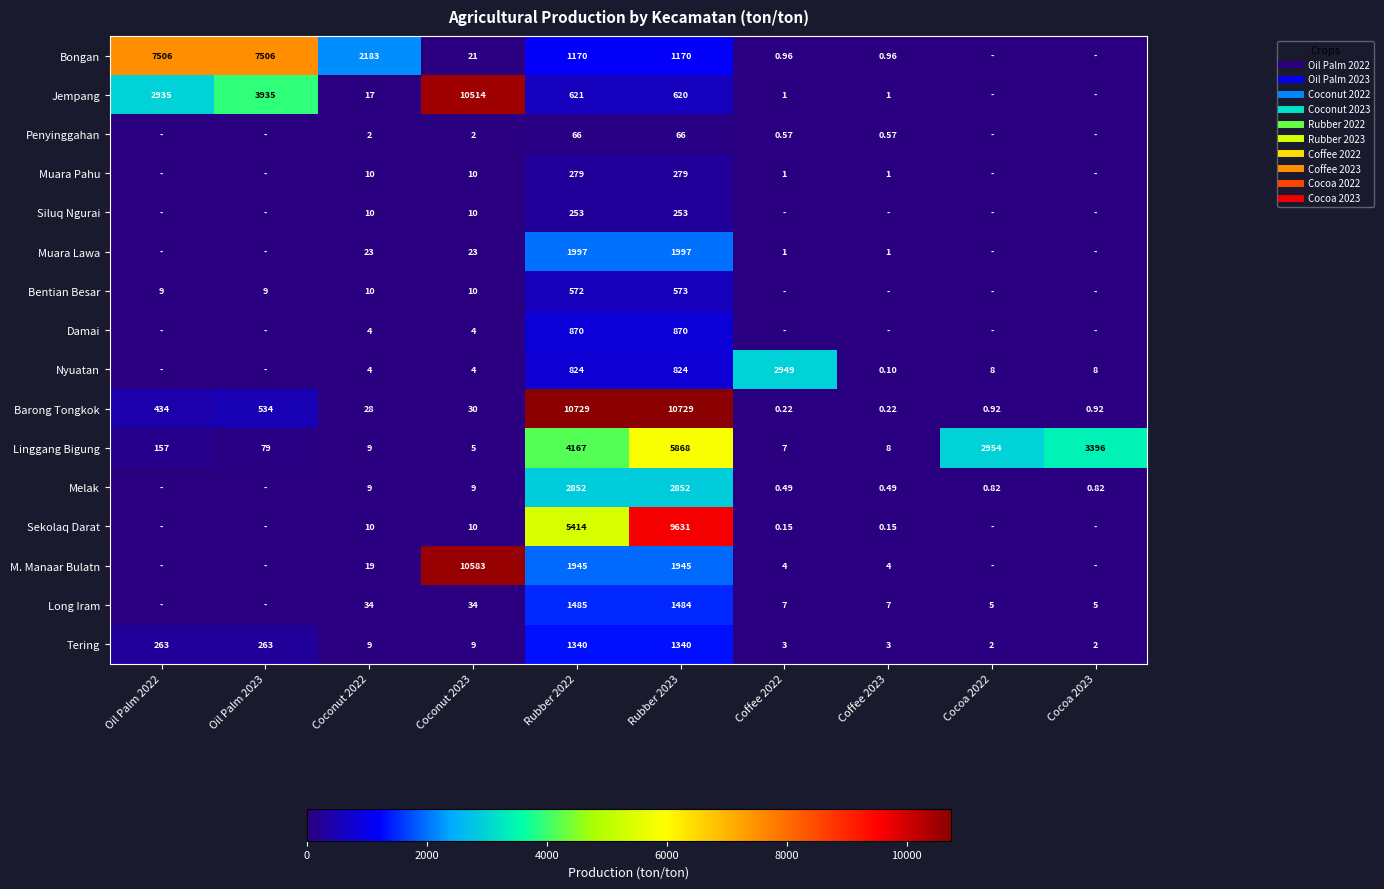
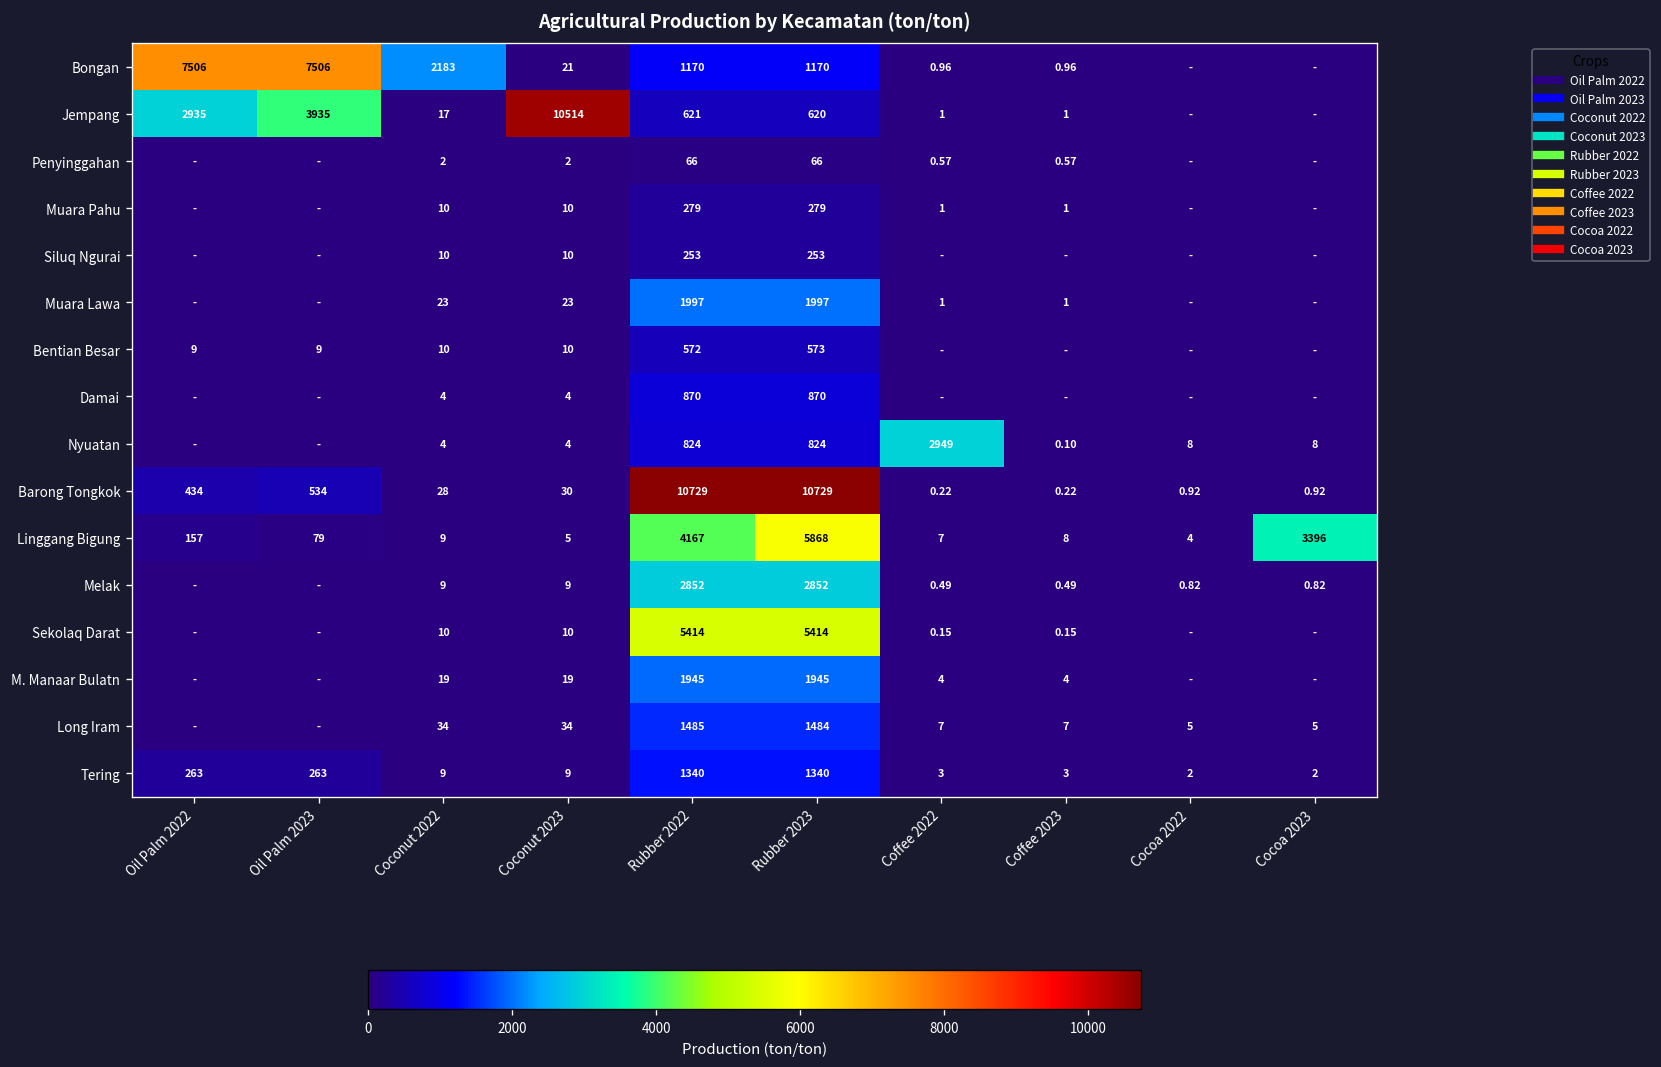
  {
    "Bongan": {
      "Oil Palm 2022": 7506,
      "Oil Palm 2023": 7506,
      "Coconut 2022": 2183,
      "Coconut 2023": 21,
      "Rubber 2022": 1170,
      "Rubber 2023": 1170,
      "Coffee 2022": 0.96,
      "Coffee 2023": 0.96
    },
    "Jempang": {
      "Oil Palm 2022": 2935,
      "Oil Palm 2023": 3935,
      "Coconut 2022": 17,
      "Coconut 2023": 10514,
      "Rubber 2022": 621,
      "Rubber 2023": 620,
      "Coffee 2022": 1,
      "Coffee 2023": 1
    },
    "Penyinggahan": {
      "Coconut 2022": 2,
      "Coconut 2023": 2,
      "Rubber 2022": 66,
      "Rubber 2023": 66,
      "Coffee 2022": 0.57,
      "Coffee 2023": 0.57
    },
    "Muara Pahu": {
      "Coconut 2022": 10,
      "Coconut 2023": 10,
      "Rubber 2022": 279,
      "Rubber 2023": 279,
      "Coffee 2022": 1,
      "Coffee 2023": 1
    },
    "Siluq Ngurai": {
      "Coconut 2022": 10,
      "Coconut 2023": 10,
      "Rubber 2022": 253,
      "Rubber 2023": 253
    },
    "Muara Lawa": {
      "Coconut 2022": 23,
      "Coconut 2023": 23,
      "Rubber 2022": 1997,
      "Rubber 2023": 1997,
      "Coffee 2022": 1,
      "Coffee 2023": 1
    },
    "Bentian Besar": {
      "Oil Palm 2022": 9,
      "Oil Palm 2023": 9,
      "Coconut 2022": 10,
      "Coconut 2023": 10,
      "Rubber 2022": 572,
      "Rubber 2023": 573
    },
    "Damai": {
      "Coconut 2022": 4,
      "Coconut 2023": 4,
      "Rubber 2022": 870,
      "Rubber 2023": 870
    },
    "Nyuatan": {
      "Coconut 2022": 4,
      "Coconut 2023": 4,
      "Rubber 2022": 824,
      "Rubber 2023": 824,
      "Coffee 2022": 2949,
      "Coffee 2023": 0.10,
      "Cocoa 2022": 8,
      "Cocoa 2023": 8
    },
    "Barong Tongkok": {
      "Oil Palm 2022": 434,
      "Oil Palm 2023": 534,
      "Coconut 2022": 28,
      "Coconut 2023": 30,
      "Rubber 2022": 10729,
      "Rubber 2023": 10729,
      "Coffee 2022": 0.22,
      "Coffee 2023": 0.22,
      "Cocoa 2022": 0.92,
      "Cocoa 2023": 0.92
    },
    "Linggang Bigung": {
      "Oil Palm 2022": 157,
      "Oil Palm 2023": 79,
      "Coconut 2022": 9,
      "Coconut 2023": 5,
      "Rubber 2022": 4167,
      "Rubber 2023": 5868,
      "Coffee 2022": 7,
      "Coffee 2023": 8,
-     "Cocoa 2022": 2954,
+     "Cocoa 2022": 4,
      "Cocoa 2023": 3396
    },
    "Melak": {
      "Coconut 2022": 9,
      "Coconut 2023": 9,
      "Rubber 2022": 2852,
      "Rubber 2023": 2852,
      "Coffee 2022": 0.49,
      "Coffee 2023": 0.49,
      "Cocoa 2022": 0.82,
      "Cocoa 2023": 0.82
    },
    "Sekolaq Darat": {
      "Coconut 2022": 10,
      "Coconut 2023": 10,
      "Rubber 2022": 5414,
-     "Rubber 2023": 9631,
+     "Rubber 2023": 5414,
      "Coffee 2022": 0.15,
      "Coffee 2023": 0.15
    },
    "M. Manaar Bulatn": {
      "Coconut 2022": 19,
-     "Coconut 2023": 10583,
+     "Coconut 2023": 19,
      "Rubber 2022": 1945,
      "Rubber 2023": 1945,
      "Coffee 2022": 4,
      "Coffee 2023": 4
    },
    "Long Iram": {
      "Coconut 2022": 34,
      "Coconut 2023": 34,
      "Rubber 2022": 1485,
      "Rubber 2023": 1484,
      "Coffee 2022": 7,
      "Coffee 2023": 7,
      "Cocoa 2022": 5,
      "Cocoa 2023": 5
    },
    "Tering": {
      "Oil Palm 2022": 263,
      "Oil Palm 2023": 263,
      "Coconut 2022": 9,
      "Coconut 2023": 9,
      "Rubber 2022": 1340,
      "Rubber 2023": 1340,
      "Coffee 2022": 3,
      "Coffee 2023": 3,
      "Cocoa 2022": 2,
      "Cocoa 2023": 2
    }
  }
